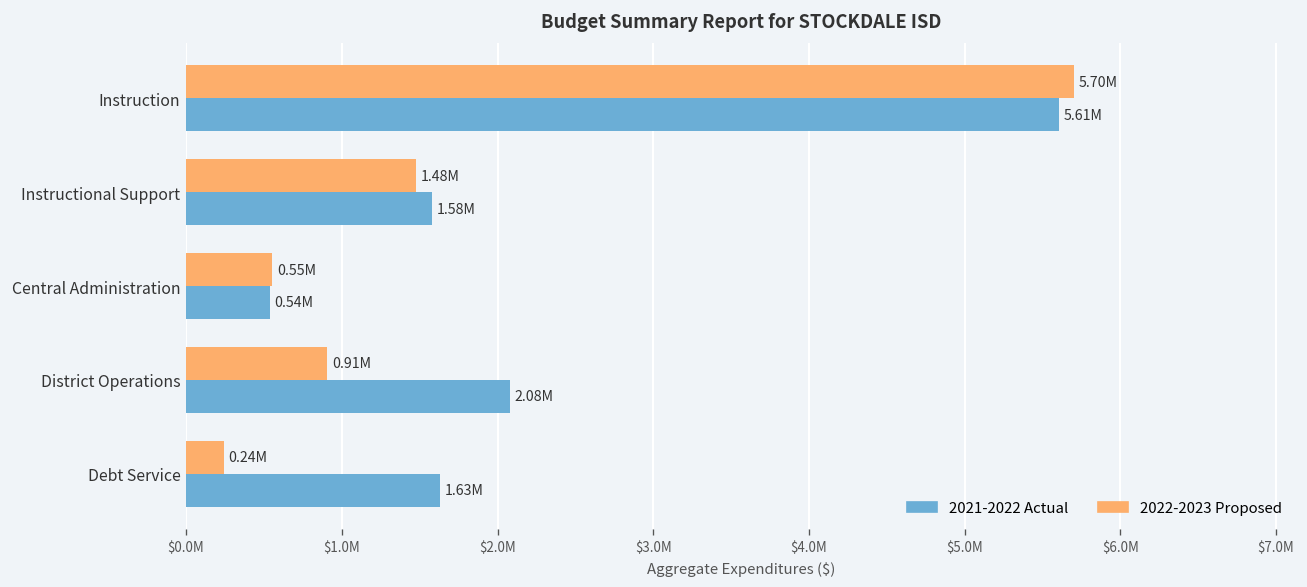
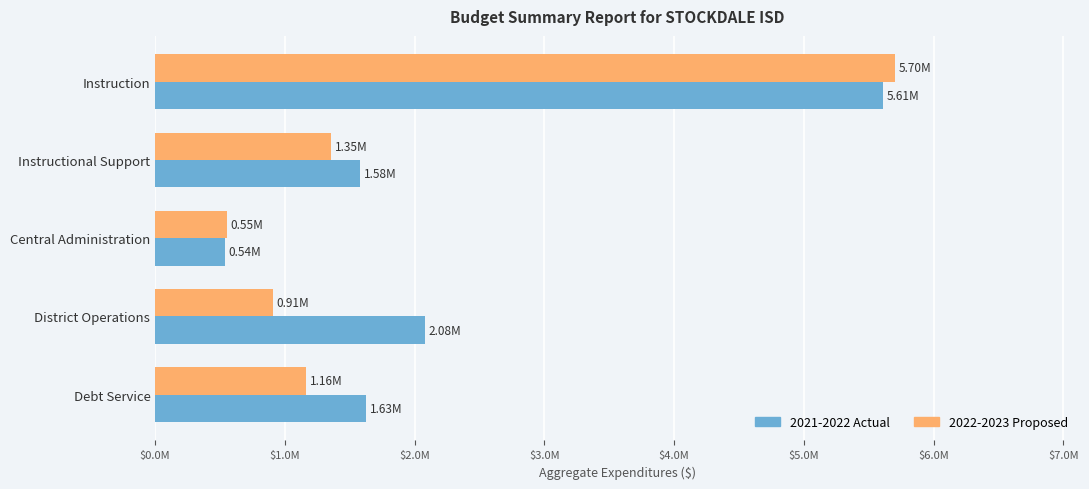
  {
    "2021-2022 Actual": {
      "Instruction": "5.61M",
      "Instructional Support": "1.58M",
      "Central Administration": "0.54M",
      "District Operations": "2.08M",
      "Debt Service": "1.63M"
    },
    "2022-2023 Proposed": {
      "Instruction": "5.70M",
-     "Instructional Support": "1.48M",
+     "Instructional Support": "1.35M",
      "Central Administration": "0.55M",
      "District Operations": "0.91M",
-     "Debt Service": "0.24M"
+     "Debt Service": "1.16M"
    }
  }
